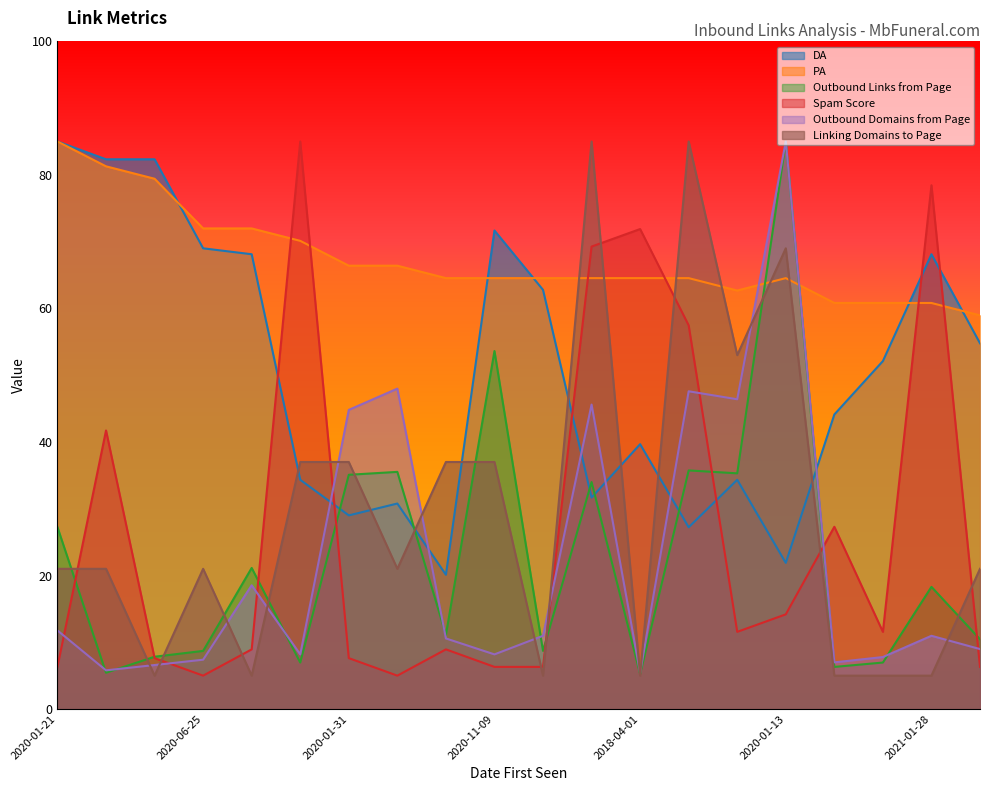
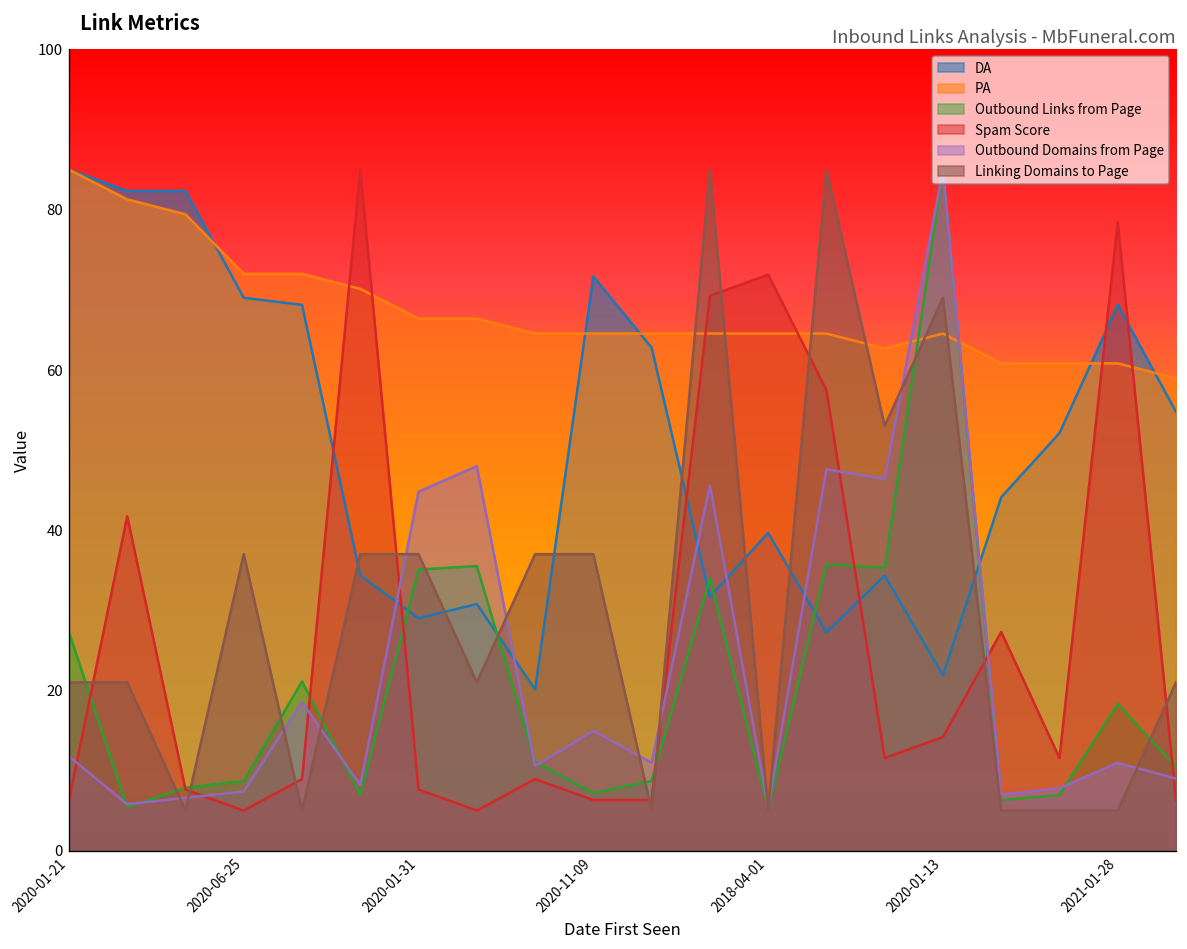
  {
    "DA": {
      "2020-06-25": 69,
      "2020-01-31": 29,
      "2020-11-09": 72,
      "2018-04-01": 40,
      "2020-01-13": 22,
      "2021-01-28": 68
    },
    "PA": {
      "2020-06-25": 72,
      "2020-01-31": 66,
      "2020-11-09": 65,
      "2018-04-01": 65,
      "2020-01-13": 65,
      "2021-01-28": 61
    },
    "Outbound Links from Page": {
      "2020-01-21": 27,
      "2020-06-25": 9,
      "2020-01-31": 35,
-     "2020-11-09": 54,
+     "2020-11-09": 7,
      "2021-01-28": 18
    },
    "Spam Score": {
      "2020-01-21": 6,
      "2020-06-25": 5,
      "2020-01-31": 8,
      "2020-11-09": 6,
      "2018-04-01": 72,
      "2020-01-13": 14,
      "2021-01-28": 78
    },
    "Outbound Domains from Page": {
      "2020-01-21": 12,
      "2020-06-25": 7,
      "2020-01-31": 45,
-     "2020-11-09": 8,
+     "2020-11-09": 15,
      "2021-01-28": 11
    },
    "Linking Domains to Page": {
      "2020-01-21": 21,
-     "2020-06-25": 21,
+     "2020-06-25": 37,
      "2020-01-31": 37,
      "2020-11-09": 37,
      "2020-01-13": 69,
      "2021-01-28": 5
    }
  }
